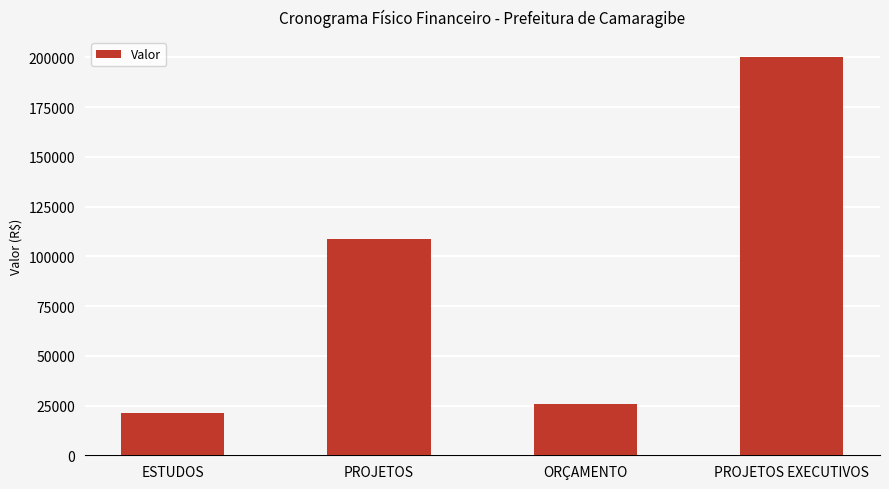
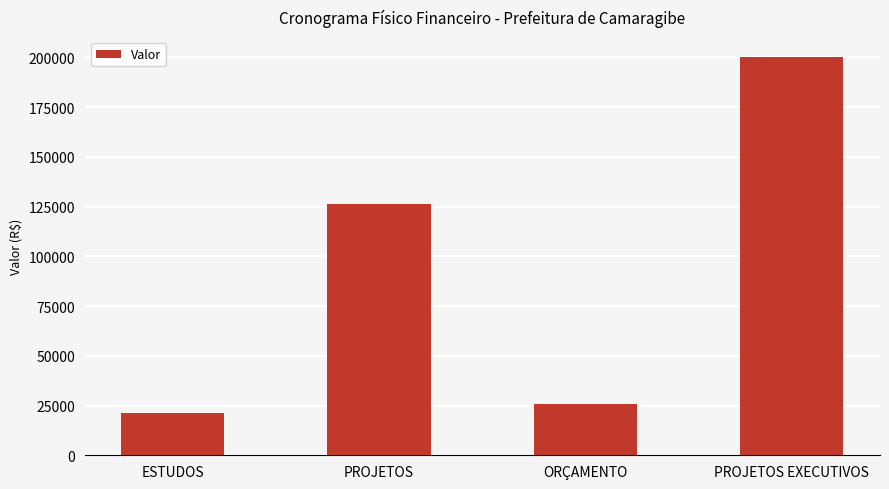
  {
    "ESTUDOS": 21000,
-   "PROJETOS": 109000,
+   "PROJETOS": 126000,
    "ORÇAMENTO": 26000,
    "PROJETOS EXECUTIVOS": 200000
  }
